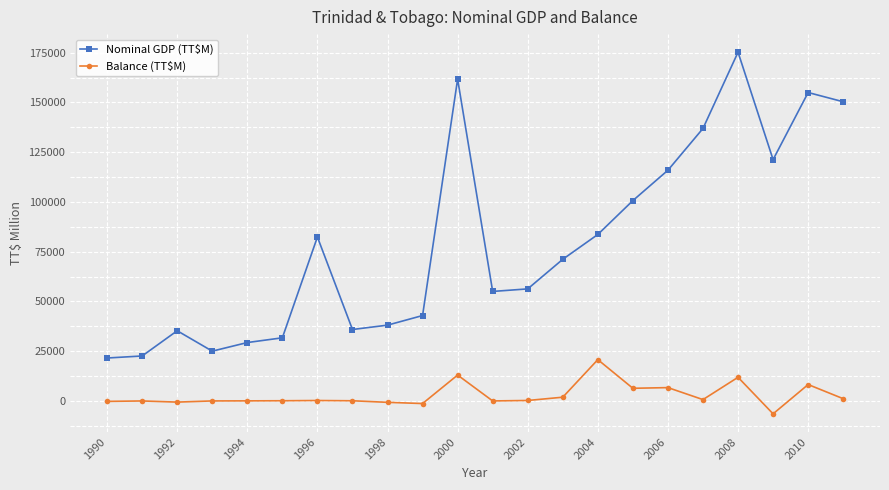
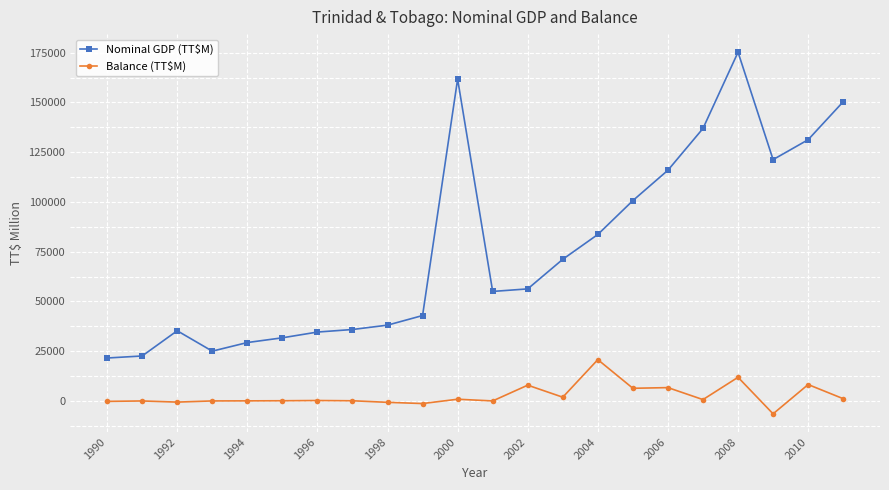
  {
    "Nominal GDP (TT$M)": {
      "1990": 22000,
      "1992": 35000,
      "1994": 29000,
-     "1996": 82000,
+     "1996": 35000,
      "1998": 38000,
      "2000": 162000,
      "2002": 56000,
      "2004": 84000,
      "2006": 116000,
      "2008": 175000,
-     "2010": 155000
+     "2010": 131000
    },
    "Balance (TT$M)": {
      "1990": 0,
      "1992": -1000,
      "1994": 0,
      "1996": 0,
      "1998": -1000,
-     "2000": 13000,
-     "2002": 0,
+     "2000": 1000,
+     "2002": 8000,
      "2004": 21000,
      "2006": 7000,
      "2008": 12000,
      "2010": 8000
    }
  }
